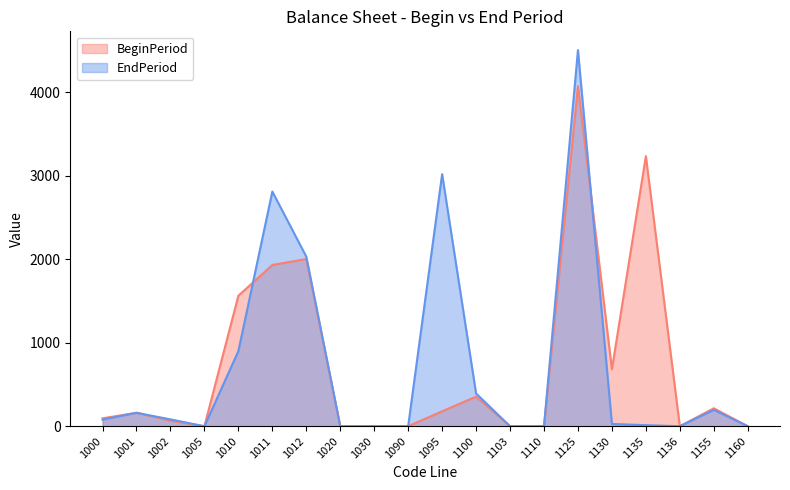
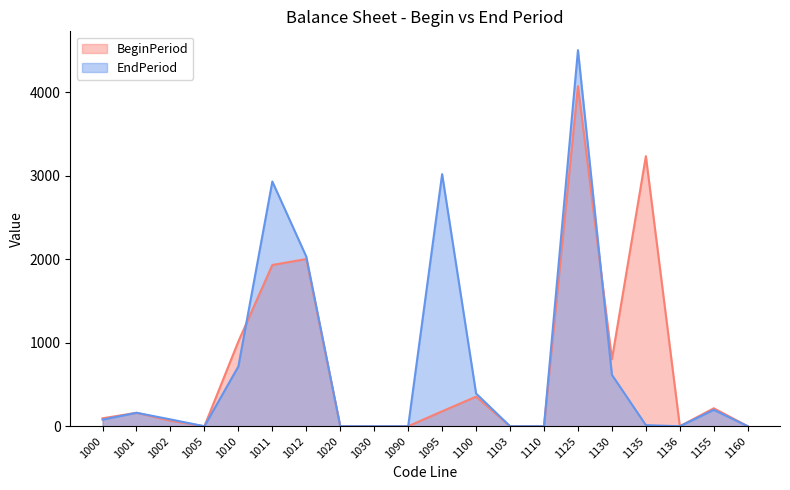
  {
    "BeginPeriod": {
-     "1010": 1600,
+     "1010": 1000,
      "1011": 1900,
      "1095": 200,
      "1100": 400,
      "1125": 4100,
-     "1130": 700,
+     "1130": 800,
      "1135": 3200
    },
    "EndPeriod": {
-     "1010": 900,
-     "1011": 2800,
+     "1010": 700,
+     "1011": 2900,
      "1095": 3000,
      "1100": 400,
      "1125": 4500,
-     "1130": 0,
+     "1130": 600,
      "1135": 0
    }
  }
